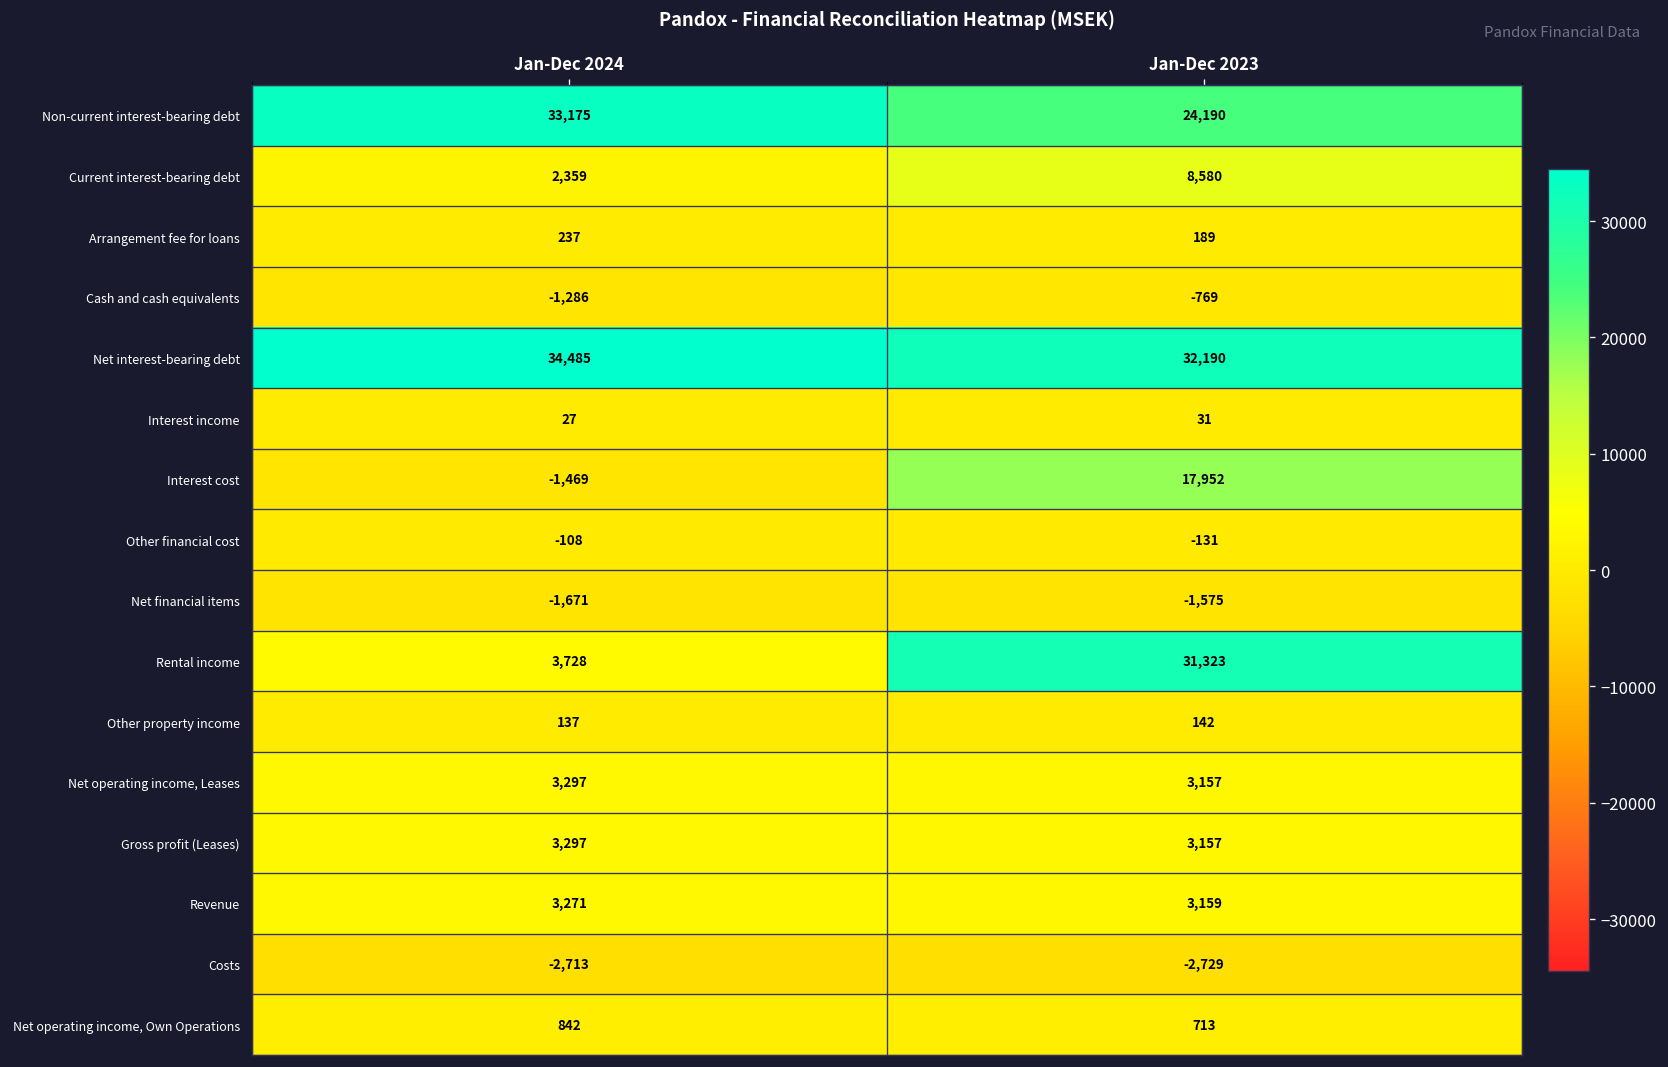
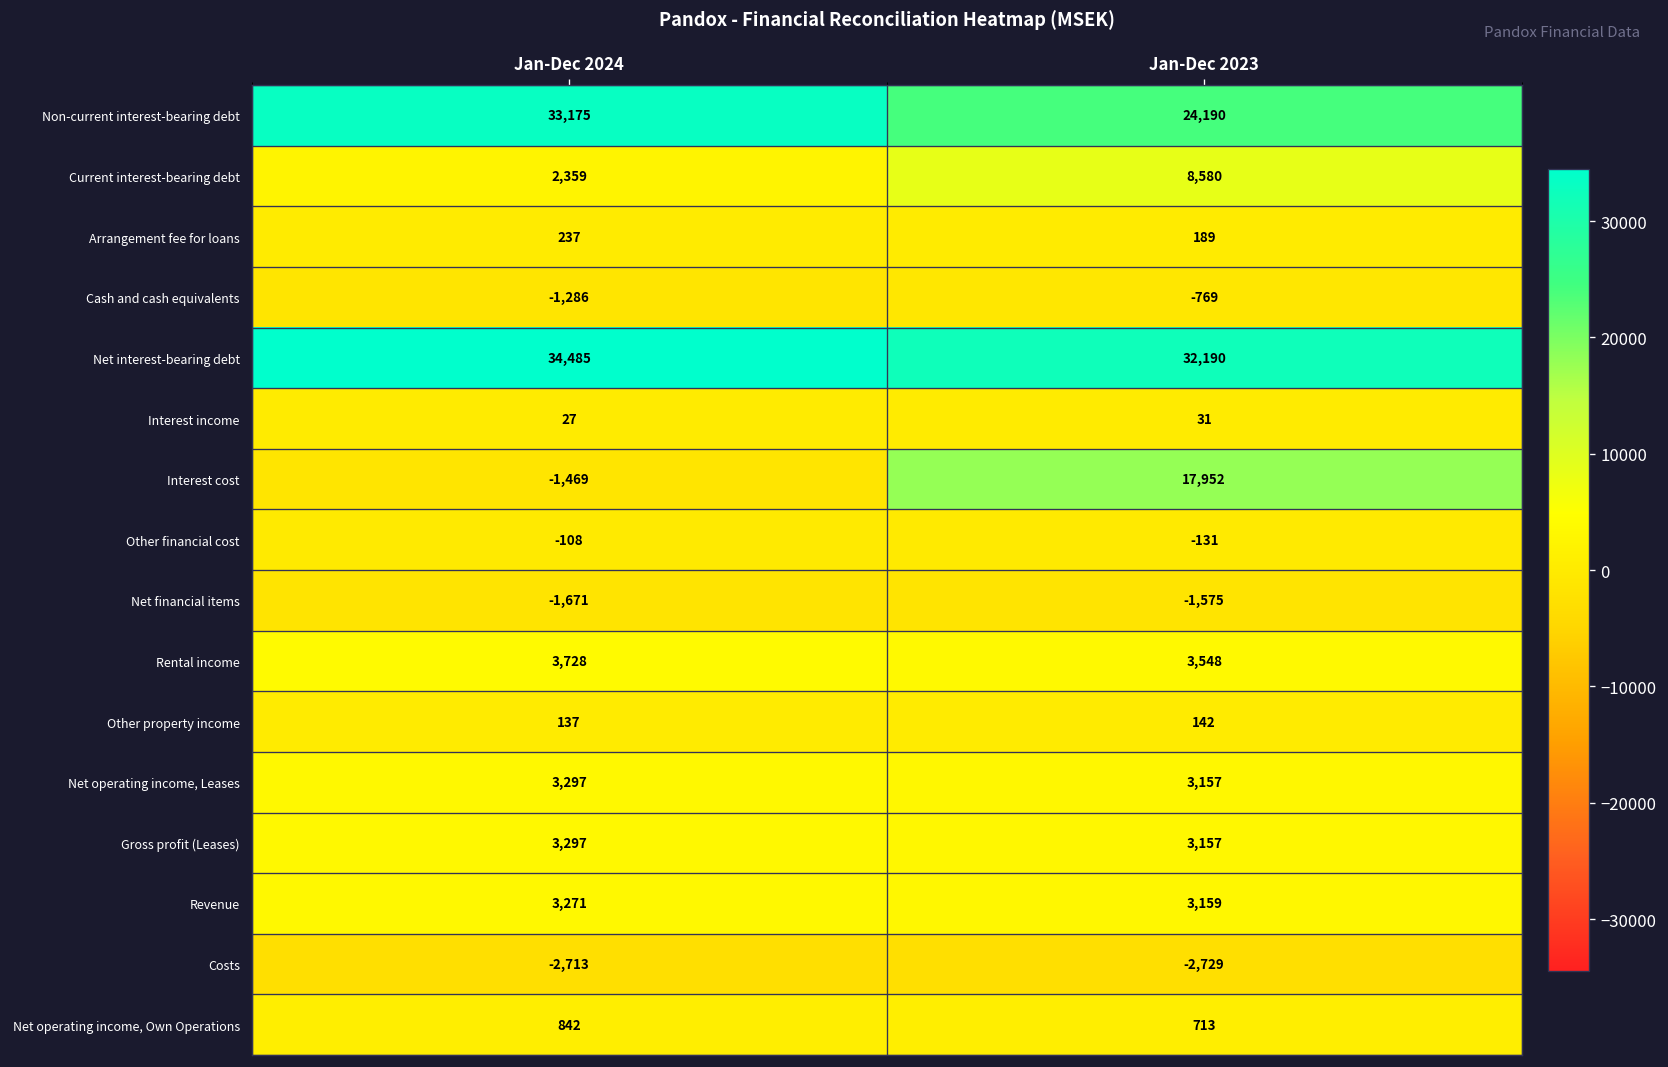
  {
    "Non-current interest-bearing debt": {
      "Jan-Dec 2024": "33,175",
      "Jan-Dec 2023": "24,190"
    },
    "Current interest-bearing debt": {
      "Jan-Dec 2024": "2,359",
      "Jan-Dec 2023": "8,580"
    },
    "Arrangement fee for loans": {
      "Jan-Dec 2024": "237",
      "Jan-Dec 2023": "189"
    },
    "Cash and cash equivalents": {
      "Jan-Dec 2024": "-1,286",
      "Jan-Dec 2023": "-769"
    },
    "Net interest-bearing debt": {
      "Jan-Dec 2024": "34,485",
      "Jan-Dec 2023": "32,190"
    },
    "Interest income": {
      "Jan-Dec 2024": "27",
      "Jan-Dec 2023": "31"
    },
    "Interest cost": {
      "Jan-Dec 2024": "-1,469",
      "Jan-Dec 2023": "17,952"
    },
    "Other financial cost": {
      "Jan-Dec 2024": "-108",
      "Jan-Dec 2023": "-131"
    },
    "Net financial items": {
      "Jan-Dec 2024": "-1,671",
      "Jan-Dec 2023": "-1,575"
    },
    "Rental income": {
      "Jan-Dec 2024": "3,728",
-     "Jan-Dec 2023": "31,323"
+     "Jan-Dec 2023": "3,548"
    },
    "Other property income": {
      "Jan-Dec 2024": "137",
      "Jan-Dec 2023": "142"
    },
    "Net operating income, Leases": {
      "Jan-Dec 2024": "3,297",
      "Jan-Dec 2023": "3,157"
    },
    "Gross profit (Leases)": {
      "Jan-Dec 2024": "3,297",
      "Jan-Dec 2023": "3,157"
    },
    "Revenue": {
      "Jan-Dec 2024": "3,271",
      "Jan-Dec 2023": "3,159"
    },
    "Costs": {
      "Jan-Dec 2024": "-2,713",
      "Jan-Dec 2023": "-2,729"
    },
    "Net operating income, Own Operations": {
      "Jan-Dec 2024": "842",
      "Jan-Dec 2023": "713"
    }
  }
